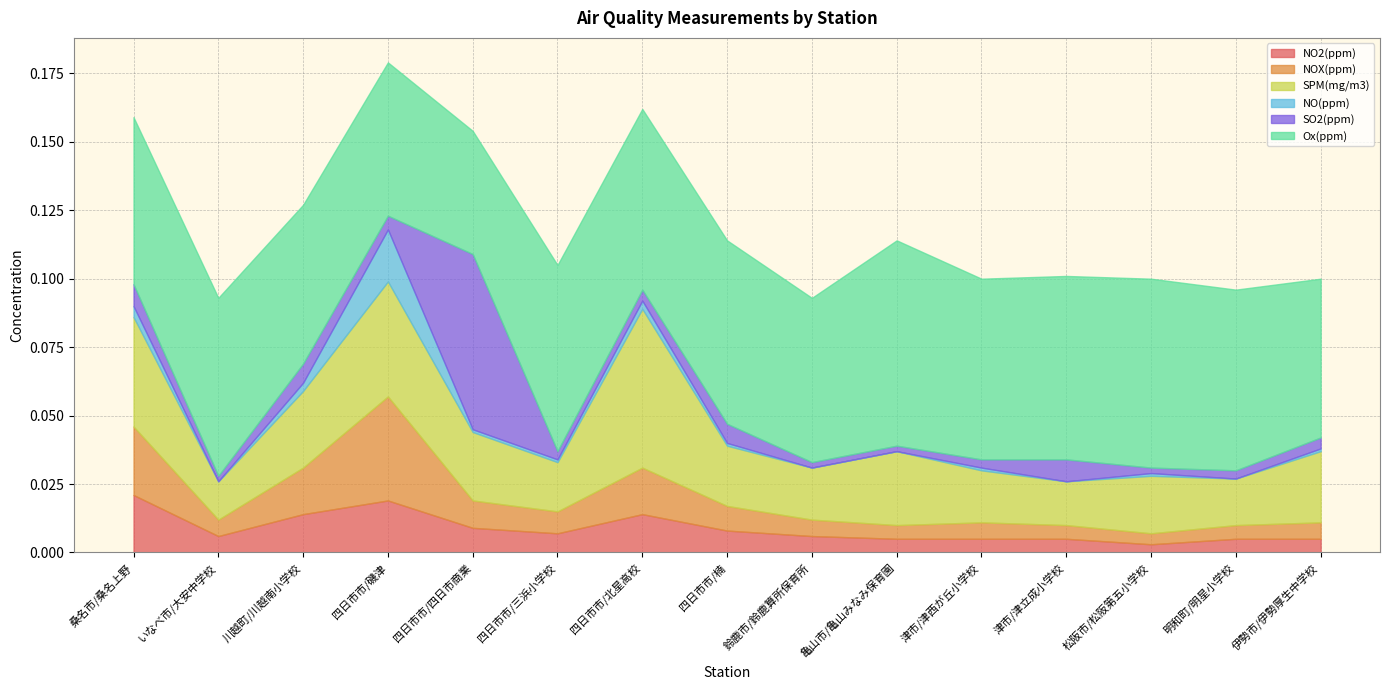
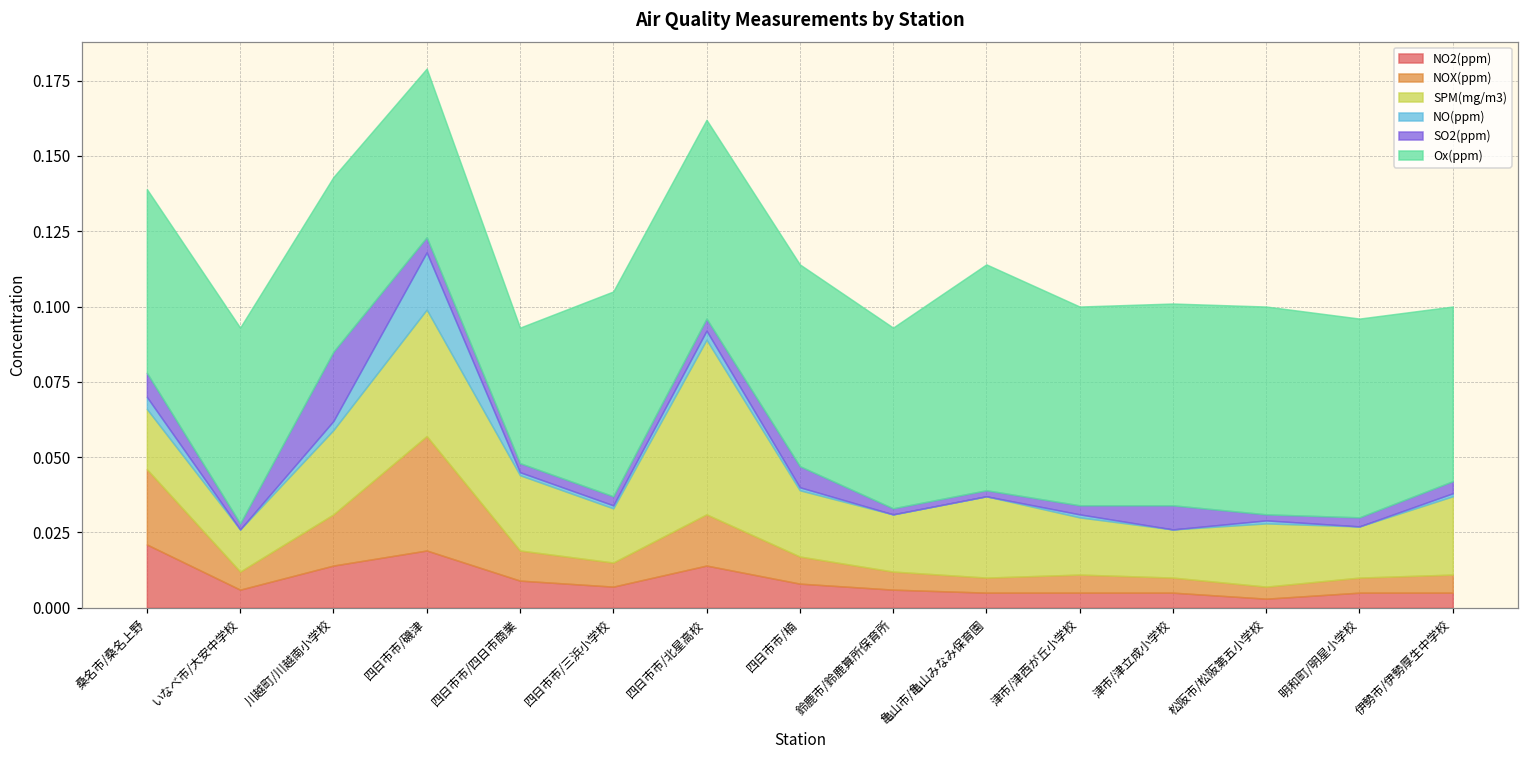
  {
    "SPM(mg/m3)": {
-     "桑名市/桑名上野": 0.04,
+     "桑名市/桑名上野": 0.02,
      "川越町/川越南小学校": 0.028,
      "四日市市/磯津": 0.042,
      "四日市市/四日市商業": 0.025,
      "四日市市/三浜小学校": 0.018,
      "四日市市/北星高校": 0.058,
      "四日市市/楠": 0.022,
      "津市/津西が丘小学校": 0.019,
      "松阪市/松阪第五小学校": 0.021,
      "伊勢市/伊勢厚生中学校": 0.026
    },
    "NO(ppm)": {
      "桑名市/桑名上野": 0.004,
      "川越町/川越南小学校": 0.003,
      "四日市市/磯津": 0.019,
      "四日市市/四日市商業": 0.001,
      "四日市市/三浜小学校": 0.001,
      "四日市市/北星高校": 0.003,
      "四日市市/楠": 0.001,
      "津市/津西が丘小学校": 0.001,
      "松阪市/松阪第五小学校": 0.001,
      "伊勢市/伊勢厚生中学校": 0.001
    },
    "SO2(ppm)": {
      "桑名市/桑名上野": 0.008,
      "いなべ市/大安中学校": 0.002,
-     "川越町/川越南小学校": 0.007,
+     "川越町/川越南小学校": 0.023,
      "四日市市/磯津": 0.005,
-     "四日市市/四日市商業": 0.064,
+     "四日市市/四日市商業": 0.003,
      "四日市市/三浜小学校": 0.003,
      "四日市市/北星高校": 0.004,
      "四日市市/楠": 0.007,
      "鈴鹿市/鈴鹿算所保育所": 0.002,
      "亀山市/亀山みなみ保育園": 0.002,
      "津市/津西が丘小学校": 0.003,
      "津市/津立成小学校": 0.008,
      "松阪市/松阪第五小学校": 0.002,
      "明和町/明星小学校": 0.003,
      "伊勢市/伊勢厚生中学校": 0.004
    },
    "Ox(ppm)": {
      "桑名市/桑名上野": 0.061,
      "いなべ市/大安中学校": 0.065,
      "川越町/川越南小学校": 0.058,
      "四日市市/磯津": 0.056,
      "四日市市/四日市商業": 0.045,
      "四日市市/三浜小学校": 0.068,
      "四日市市/北星高校": 0.066,
      "四日市市/楠": 0.067,
      "鈴鹿市/鈴鹿算所保育所": 0.060,
      "亀山市/亀山みなみ保育園": 0.075,
      "津市/津西が丘小学校": 0.066,
      "津市/津立成小学校": 0.067,
      "松阪市/松阪第五小学校": 0.069,
      "明和町/明星小学校": 0.066,
      "伊勢市/伊勢厚生中学校": 0.058
    }
  }
